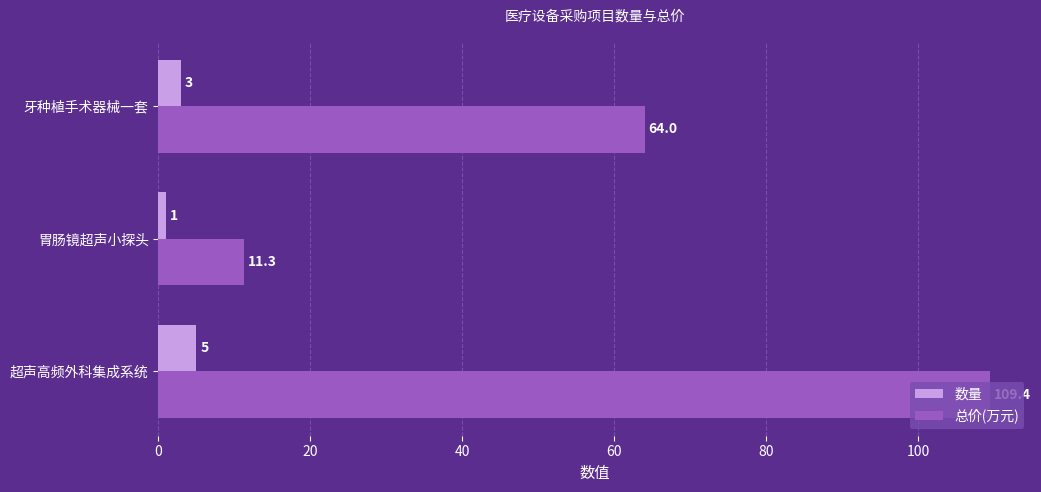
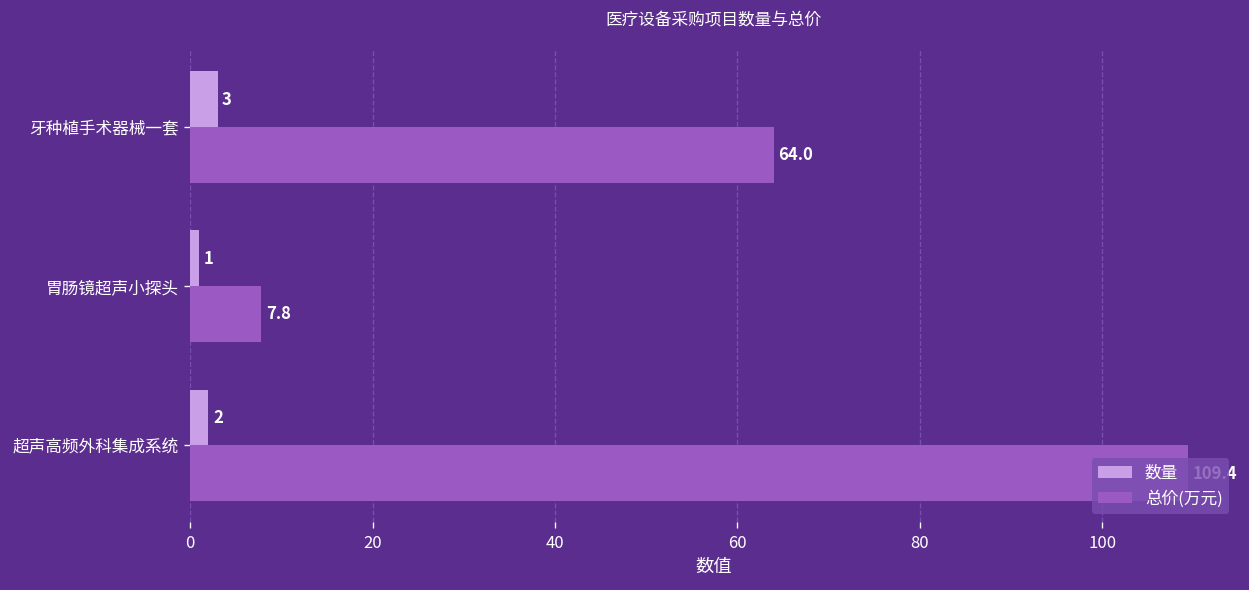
  {
    "数量": {
      "牙种植手术器械一套": 3,
      "胃肠镜超声小探头": 1,
-     "超声高频外科集成系统": 5
+     "超声高频外科集成系统": 2
    },
    "总价(万元)": {
      "牙种植手术器械一套": 64.0,
-     "胃肠镜超声小探头": 11.3
+     "胃肠镜超声小探头": 7.8
    }
  }
